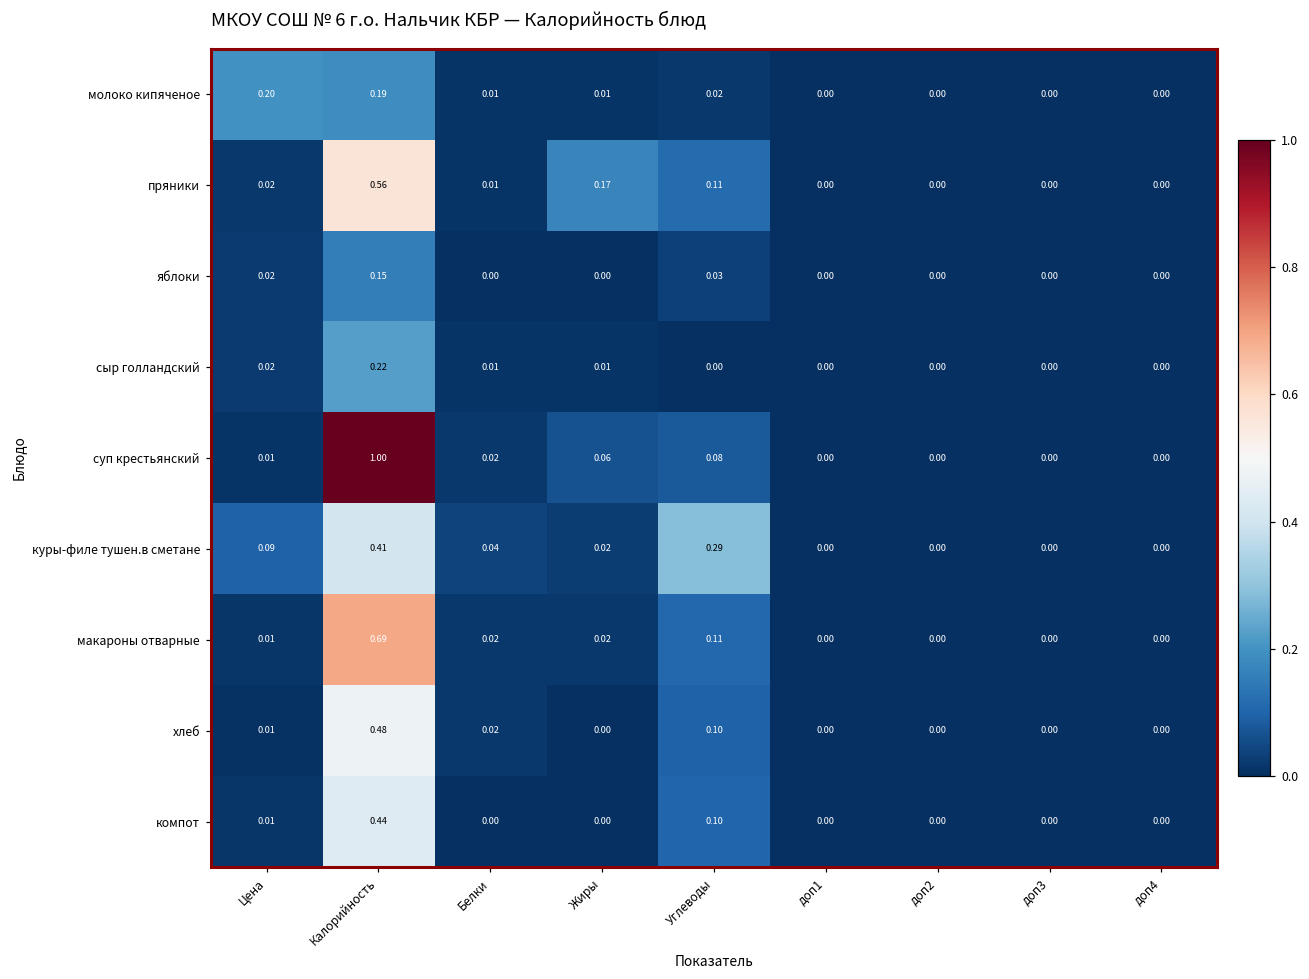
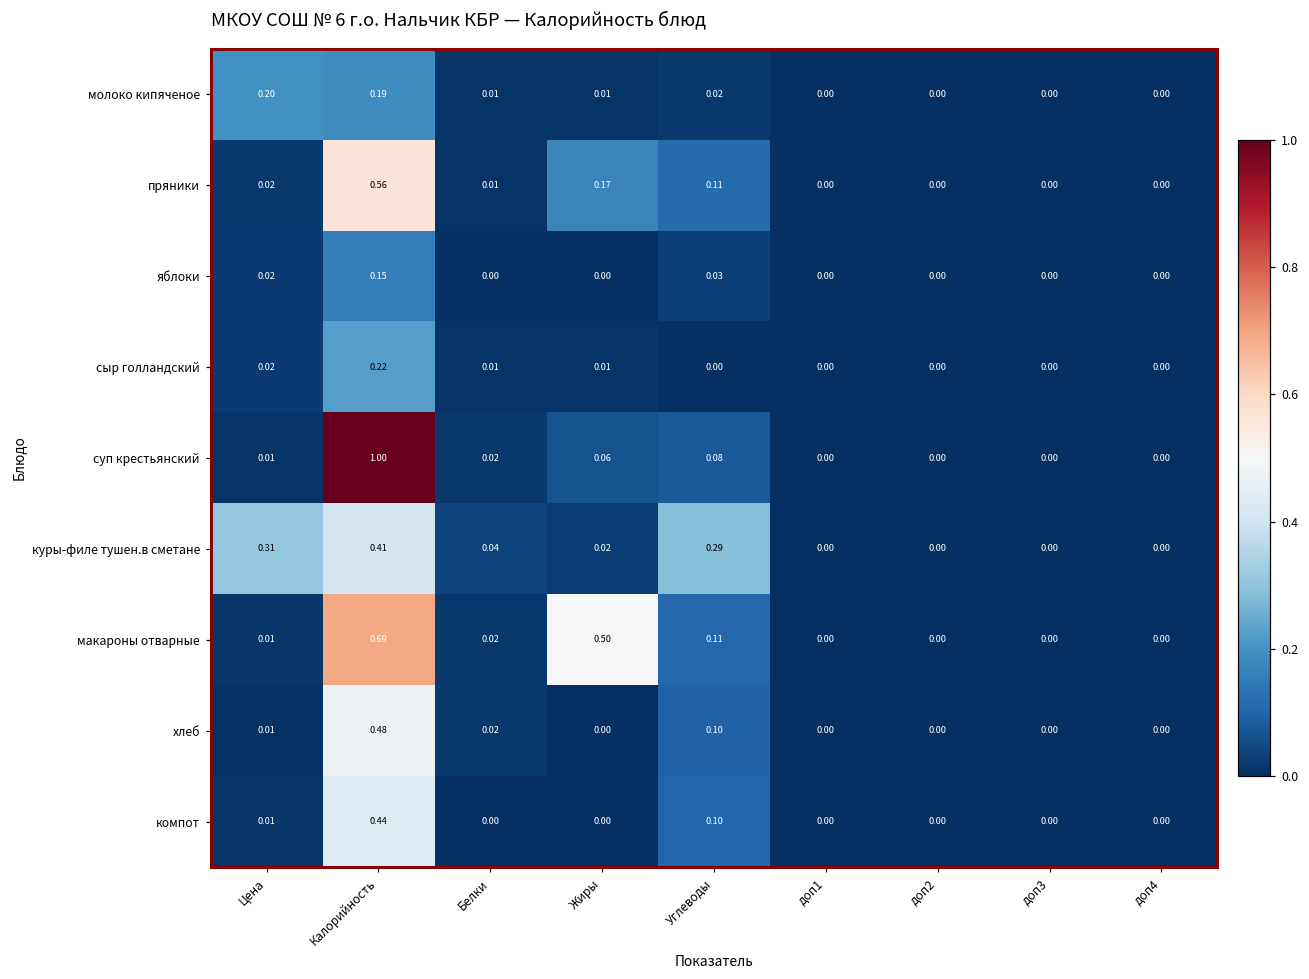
  {
    "молоко кипяченое": {
      "Цена": 0.20,
      "Калорийность": 0.19,
      "Белки": 0.01,
      "Жиры": 0.01,
      "Углеводы": 0.02,
      "доп1": 0.00,
      "доп2": 0.00,
      "доп3": 0.00,
      "доп4": 0.00
    },
    "пряники": {
      "Цена": 0.02,
      "Калорийность": 0.56,
      "Белки": 0.01,
      "Жиры": 0.17,
      "Углеводы": 0.11,
      "доп1": 0.00,
      "доп2": 0.00,
      "доп3": 0.00,
      "доп4": 0.00
    },
    "яблоки": {
      "Цена": 0.02,
      "Калорийность": 0.15,
      "Белки": 0.00,
      "Жиры": 0.00,
      "Углеводы": 0.03,
      "доп1": 0.00,
      "доп2": 0.00,
      "доп3": 0.00,
      "доп4": 0.00
    },
    "сыр голландский": {
      "Цена": 0.02,
      "Калорийность": 0.22,
      "Белки": 0.01,
      "Жиры": 0.01,
      "Углеводы": 0.00,
      "доп1": 0.00,
      "доп2": 0.00,
      "доп3": 0.00,
      "доп4": 0.00
    },
    "суп крестьянский": {
      "Цена": 0.01,
      "Калорийность": 1.00,
      "Белки": 0.02,
      "Жиры": 0.06,
      "Углеводы": 0.08,
      "доп1": 0.00,
      "доп2": 0.00,
      "доп3": 0.00,
      "доп4": 0.00
    },
    "куры-филе тушен.в сметане": {
-     "Цена": 0.09,
+     "Цена": 0.31,
      "Калорийность": 0.41,
      "Белки": 0.04,
      "Жиры": 0.02,
      "Углеводы": 0.29,
      "доп1": 0.00,
      "доп2": 0.00,
      "доп3": 0.00,
      "доп4": 0.00
    },
    "макароны отварные": {
      "Цена": 0.01,
      "Калорийность": 0.69,
      "Белки": 0.02,
-     "Жиры": 0.02,
+     "Жиры": 0.50,
      "Углеводы": 0.11,
      "доп1": 0.00,
      "доп2": 0.00,
      "доп3": 0.00,
      "доп4": 0.00
    },
    "хлеб": {
      "Цена": 0.01,
      "Калорийность": 0.48,
      "Белки": 0.02,
      "Жиры": 0.00,
      "Углеводы": 0.10,
      "доп1": 0.00,
      "доп2": 0.00,
      "доп3": 0.00,
      "доп4": 0.00
    },
    "компот": {
      "Цена": 0.01,
      "Калорийность": 0.44,
      "Белки": 0.00,
      "Жиры": 0.00,
      "Углеводы": 0.10,
      "доп1": 0.00,
      "доп2": 0.00,
      "доп3": 0.00,
      "доп4": 0.00
    }
  }
